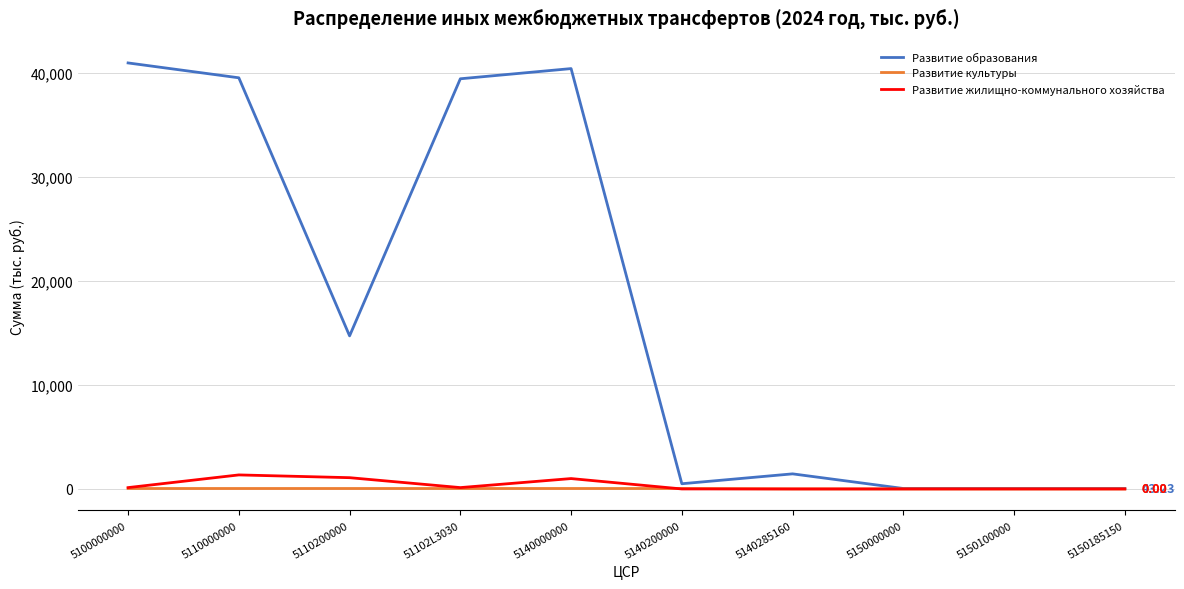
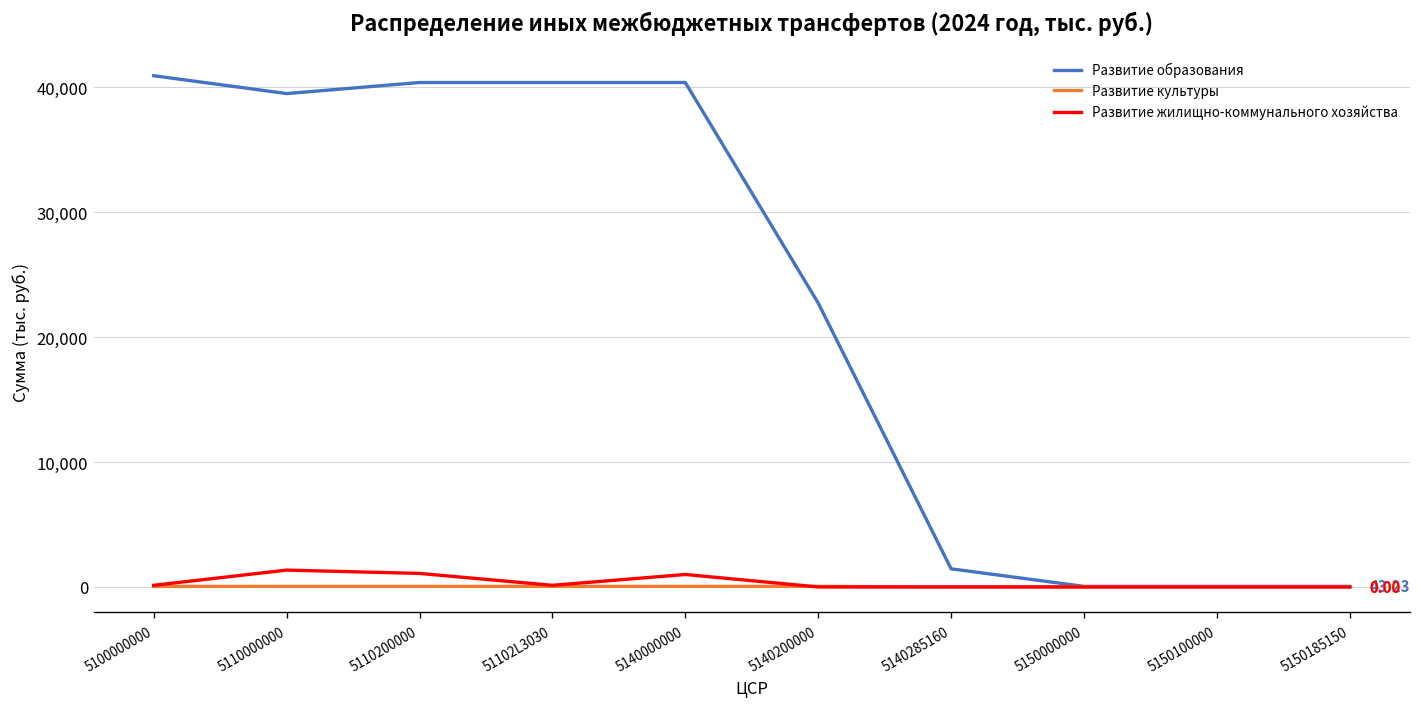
  {
    "Развитие образования": {
      "5100000000": "40,900",
      "5110000000": "39,500",
-     "5110200000": "14,700",
-     "51102L3030": "39,400",
+     "5110200000": "40,400",
+     "51102L3030": "40,400",
      "5140000000": "40,400",
-     "5140200000": "500",
+     "5140200000": "22,700",
      "5140285160": "1,500"
    },
    "Развитие культуры": {
      "5110000000": "0",
      "5110200000": "0",
      "5140000000": "0"
    },
    "Развитие жилищно-коммунального хозяйства": {
      "5110000000": "1,300",
      "5110200000": "1,100",
      "5140000000": "1,000"
    }
  }
